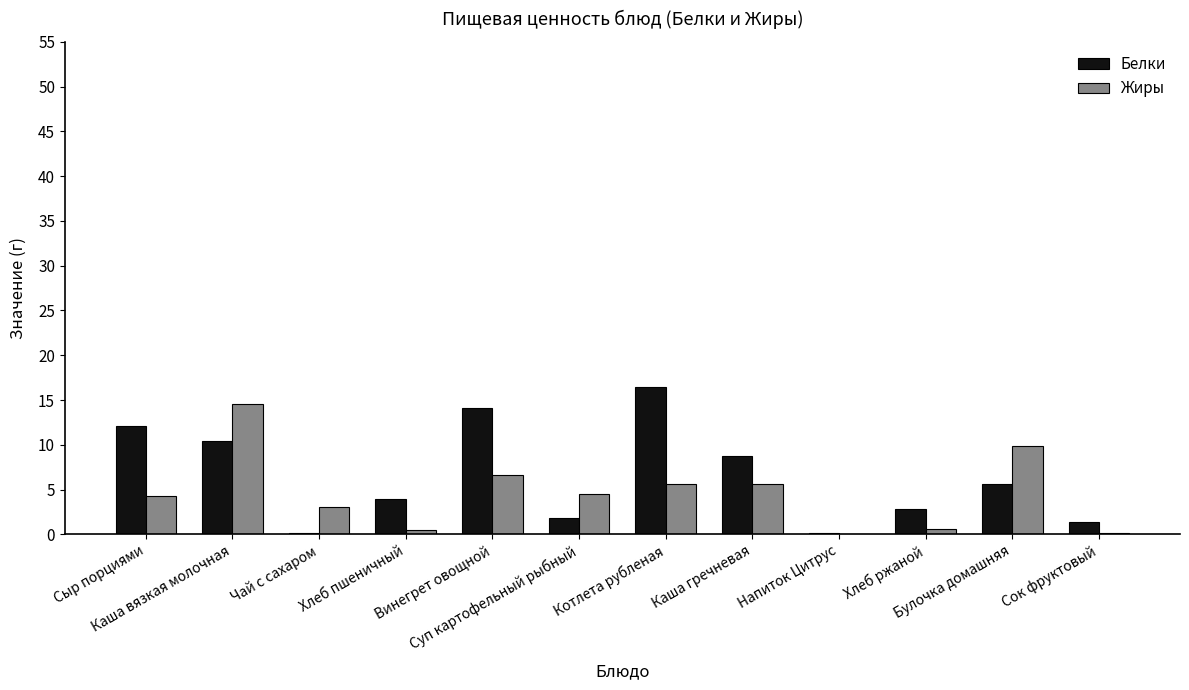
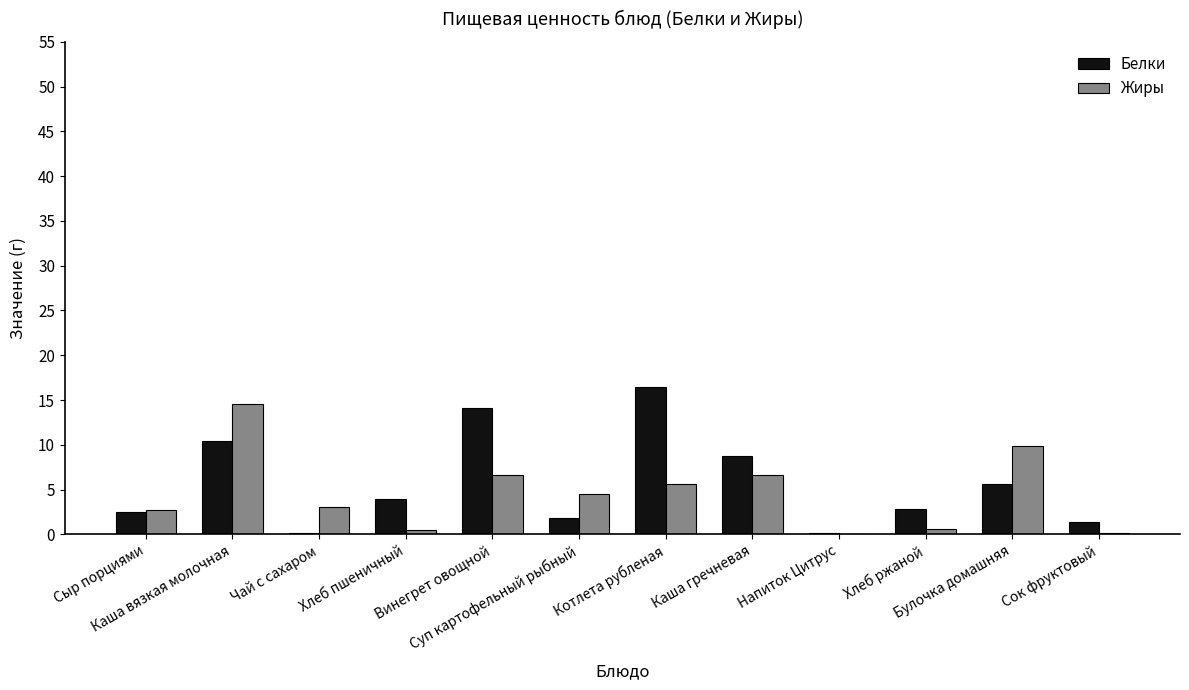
  {
    "Белки": {
-     "Сыр порциями": 12,
+     "Сыр порциями": 3,
      "Каша вязкая молочная": 10,
      "Хлеб пшеничный": 4,
      "Винегрет овощной": 14,
      "Суп картофельный рыбный": 2,
      "Котлета рубленая": 17,
      "Каша гречневая": 9,
      "Хлеб ржаной": 3,
      "Булочка домашняя": 6,
      "Сок фруктовый": 1
    },
    "Жиры": {
-     "Сыр порциями": 4,
+     "Сыр порциями": 3,
      "Каша вязкая молочная": 15,
      "Чай с сахаром": 3,
      "Хлеб пшеничный": 1,
      "Винегрет овощной": 7,
      "Суп картофельный рыбный": 5,
      "Котлета рубленая": 6,
-     "Каша гречневая": 6,
+     "Каша гречневая": 7,
      "Напиток Цитрус": 0,
      "Хлеб ржаной": 1,
      "Булочка домашняя": 10
    }
  }
